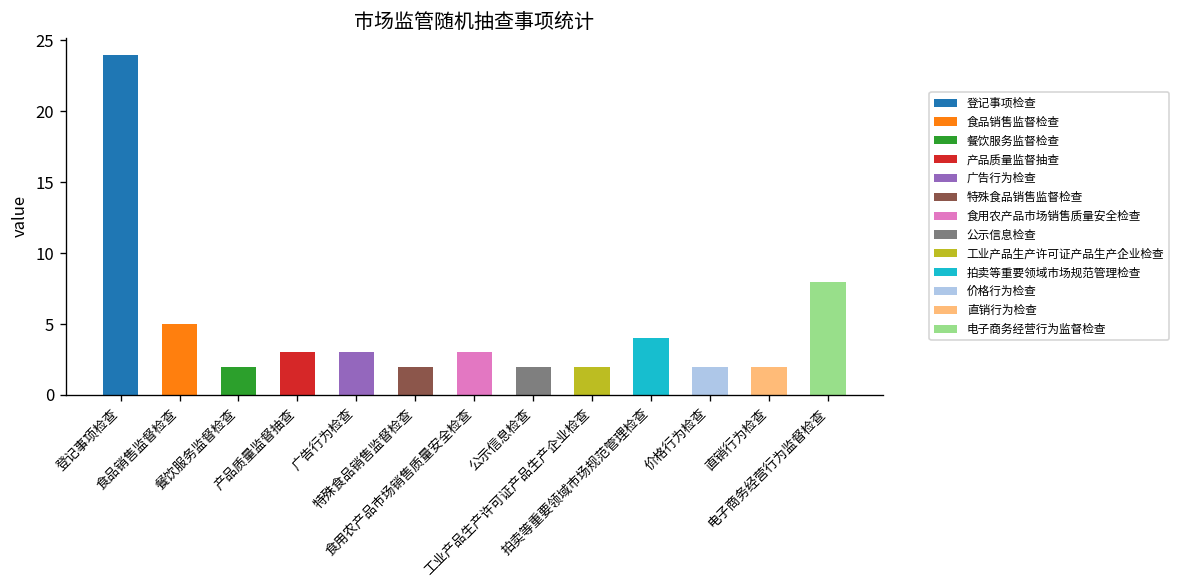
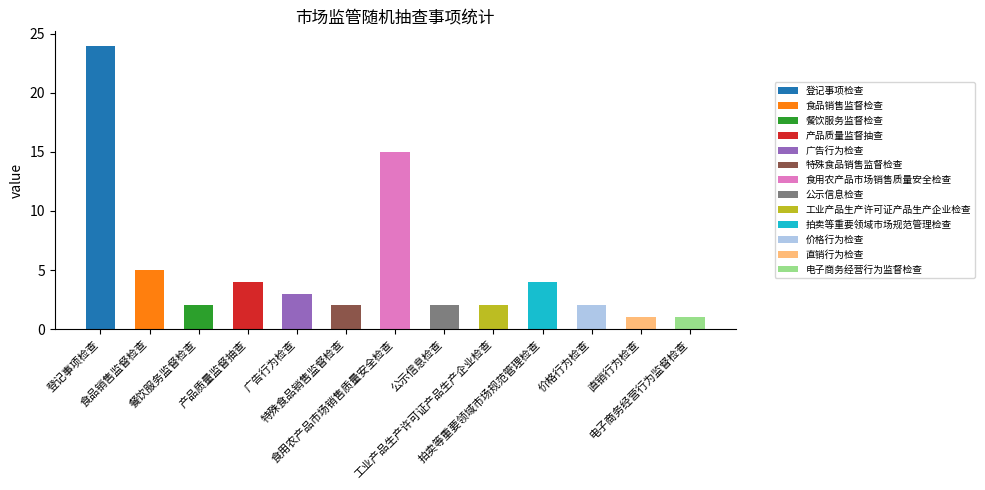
  {
    "登记事项检查": 24,
    "食品销售监督检查": 5,
    "餐饮服务监督检查": 2,
-   "产品质量监督抽查": 3,
+   "产品质量监督抽查": 4,
    "广告行为检查": 3,
    "特殊食品销售监督检查": 2,
-   "食用农产品市场销售质量安全检查": 3,
+   "食用农产品市场销售质量安全检查": 15,
    "公示信息检查": 2,
    "工业产品生产许可证产品生产企业检查": 2,
    "拍卖等重要领域市场规范管理检查": 4,
    "价格行为检查": 2,
-   "直销行为检查": 2,
-   "电子商务经营行为监督检查": 8
+   "直销行为检查": 1,
+   "电子商务经营行为监督检查": 1
  }
